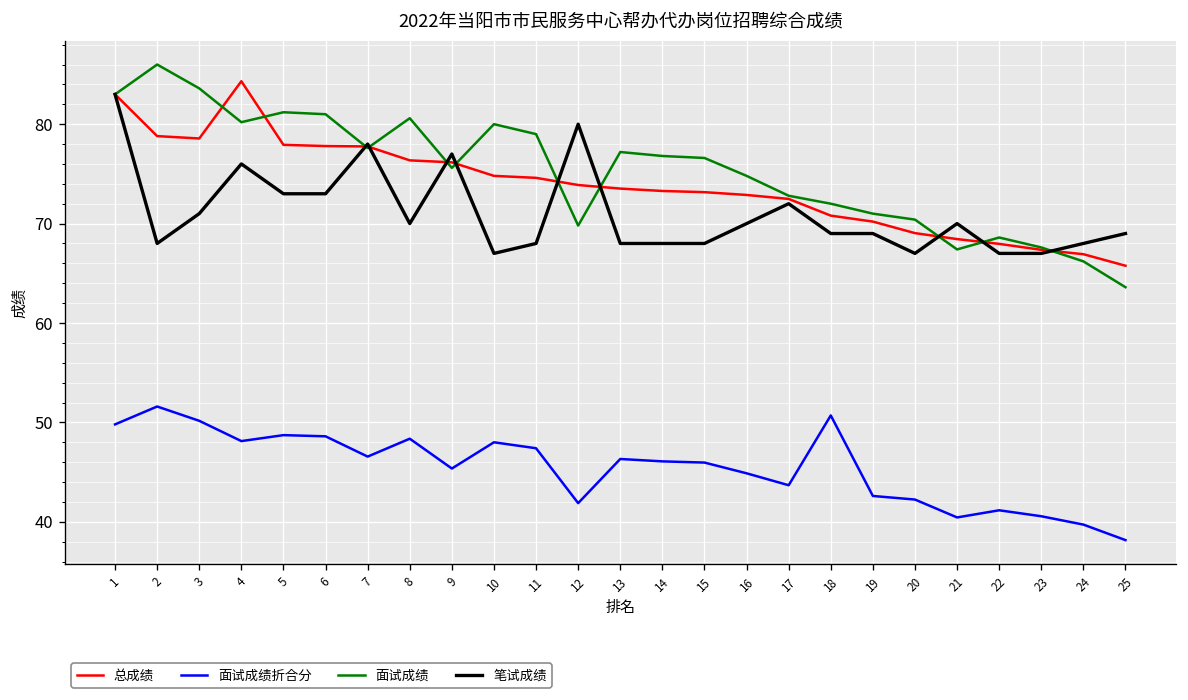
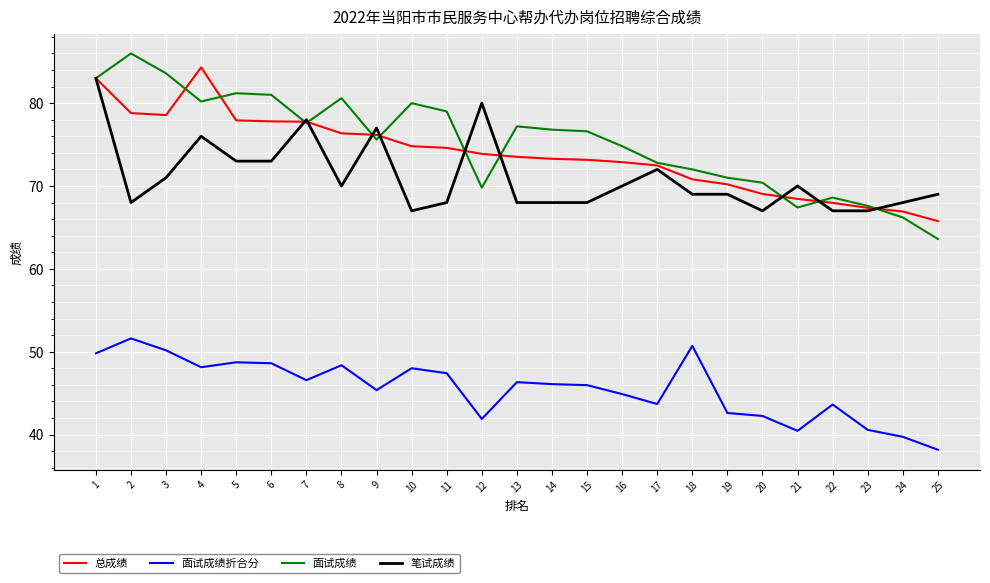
  {
    "总成绩": {
      "2": 79,
      "3": 79,
      "4": 84,
      "5": 78,
      "6": 78,
      "8": 76,
      "9": 76,
      "10": 75,
      "11": 75,
      "12": 74,
      "13": 74,
      "14": 73,
      "15": 73,
      "16": 73,
      "17": 72,
      "18": 71,
      "19": 70,
      "20": 69,
      "21": 68,
      "22": 68,
      "24": 67,
      "25": 66
    },
    "面试成绩折合分": {
      "1": 50,
      "2": 52,
      "3": 50,
      "4": 48,
      "5": 49,
      "6": 49,
      "7": 47,
      "8": 48,
      "9": 45,
      "10": 48,
      "11": 47,
      "12": 42,
      "13": 46,
      "14": 46,
      "15": 46,
      "16": 45,
      "17": 44,
      "18": 51,
      "19": 43,
      "20": 42,
      "21": 40,
-     "22": 41,
+     "22": 44,
      "23": 41,
      "24": 40,
      "25": 38
    },
    "面试成绩": {
      "2": 86,
      "3": 84,
      "4": 80,
      "5": 81,
      "6": 81,
      "8": 81,
      "9": 76,
      "10": 80,
      "11": 79,
      "12": 70,
      "13": 77,
      "14": 77,
      "15": 77,
      "16": 75,
      "17": 73,
      "18": 72,
      "19": 71,
      "20": 70,
      "21": 67,
      "22": 69,
      "24": 66,
      "25": 64
    },
    "笔试成绩": {
      "2": 68,
      "3": 71,
      "4": 76,
      "5": 73,
      "6": 73,
      "8": 70,
      "9": 77,
      "10": 67,
      "11": 68,
      "12": 80,
      "13": 68,
      "14": 68,
      "15": 68,
      "16": 70,
      "17": 72,
      "18": 69,
      "19": 69,
      "20": 67,
      "21": 70,
      "22": 67,
      "23": 67,
      "24": 68,
      "25": 69
    }
  }
